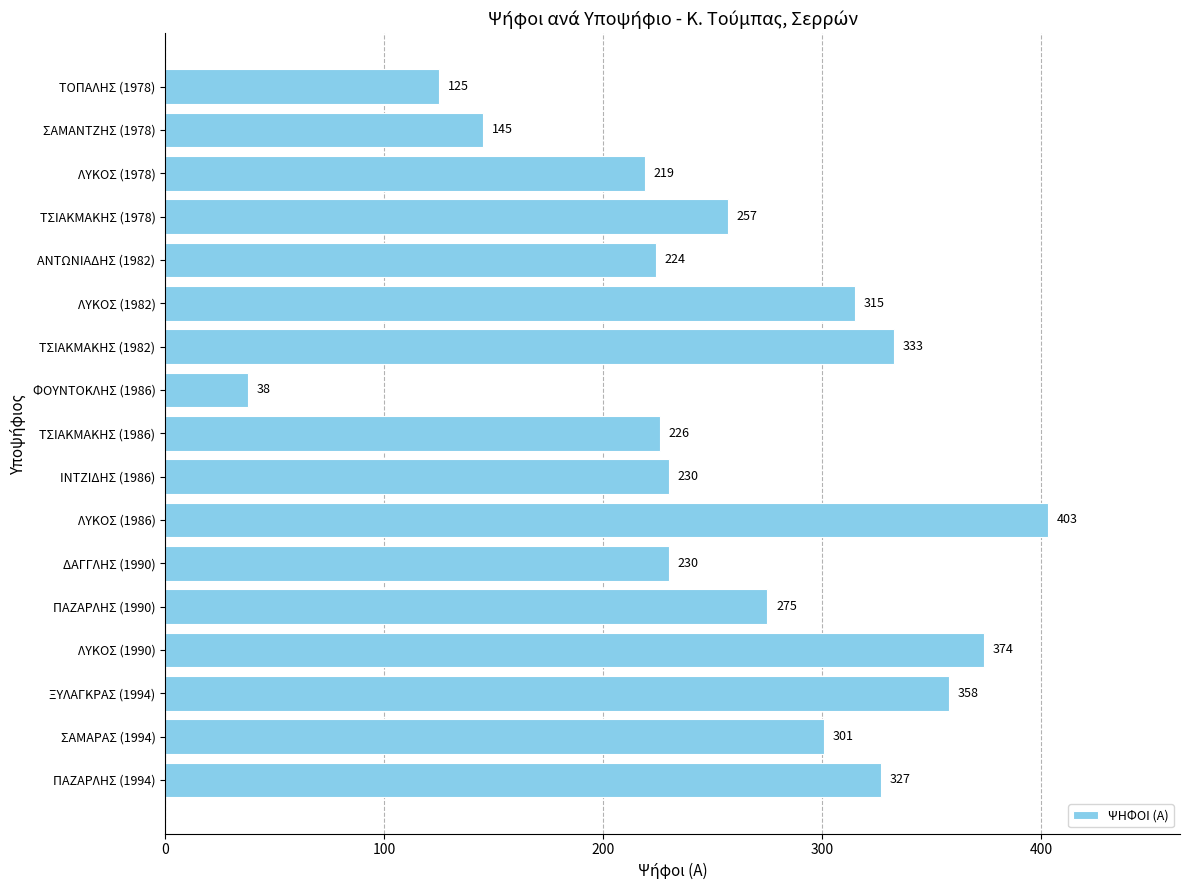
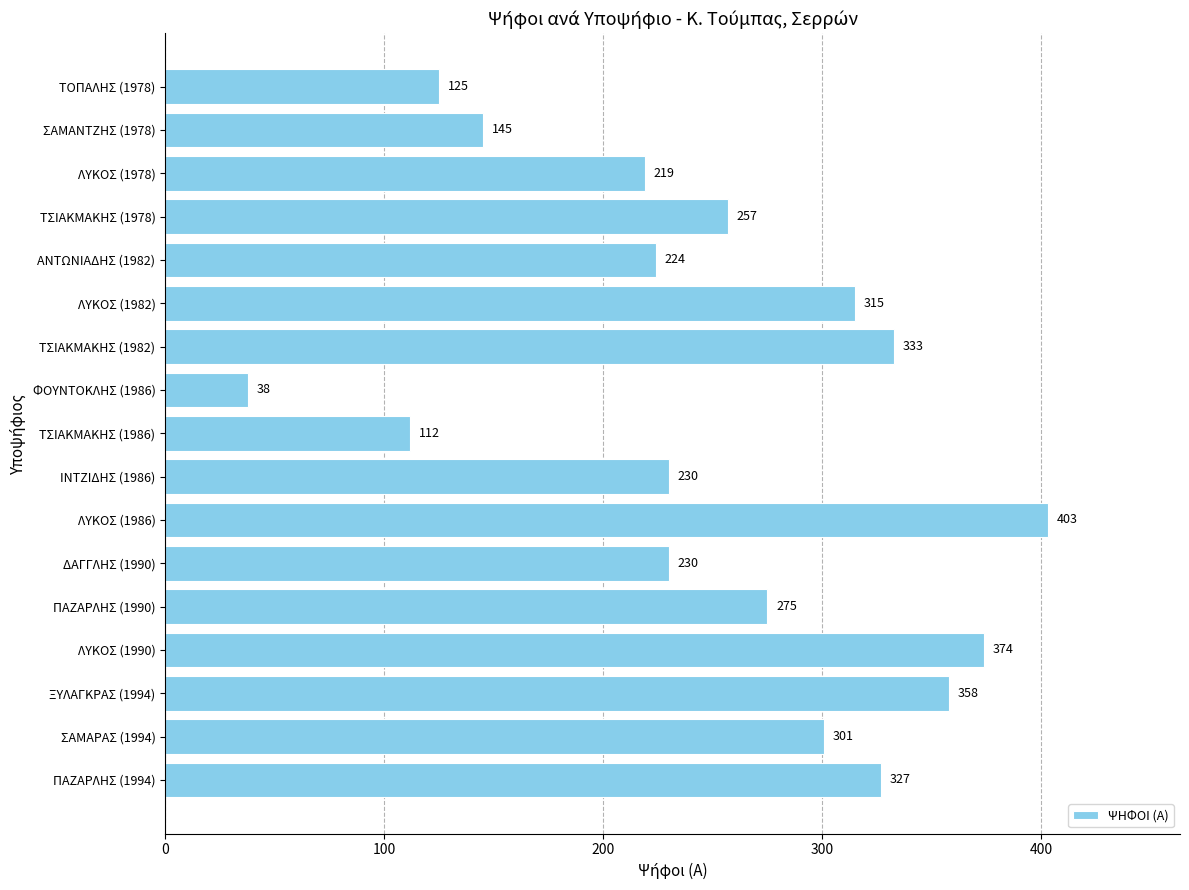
  {
    "ΤΟΠΑΛΗΣ (1978)": 125,
    "ΣΑΜΑΝΤΖΗΣ (1978)": 145,
    "ΛΥΚΟΣ (1978)": 219,
    "ΤΣΙΑΚΜΑΚΗΣ (1978)": 257,
    "ΑΝΤΩΝΙΑΔΗΣ (1982)": 224,
    "ΛΥΚΟΣ (1982)": 315,
    "ΤΣΙΑΚΜΑΚΗΣ (1982)": 333,
    "ΦΟΥΝΤΟΚΛΗΣ (1986)": 38,
-   "ΤΣΙΑΚΜΑΚΗΣ (1986)": 226,
+   "ΤΣΙΑΚΜΑΚΗΣ (1986)": 112,
    "ΙΝΤΖΙΔΗΣ (1986)": 230,
    "ΛΥΚΟΣ (1986)": 403,
    "ΔΑΓΓΛΗΣ (1990)": 230,
    "ΠΑΖΑΡΛΗΣ (1990)": 275,
    "ΛΥΚΟΣ (1990)": 374,
    "ΞΥΛΑΓΚΡΑΣ (1994)": 358,
    "ΣΑΜΑΡΑΣ (1994)": 301,
    "ΠΑΖΑΡΛΗΣ (1994)": 327
  }
